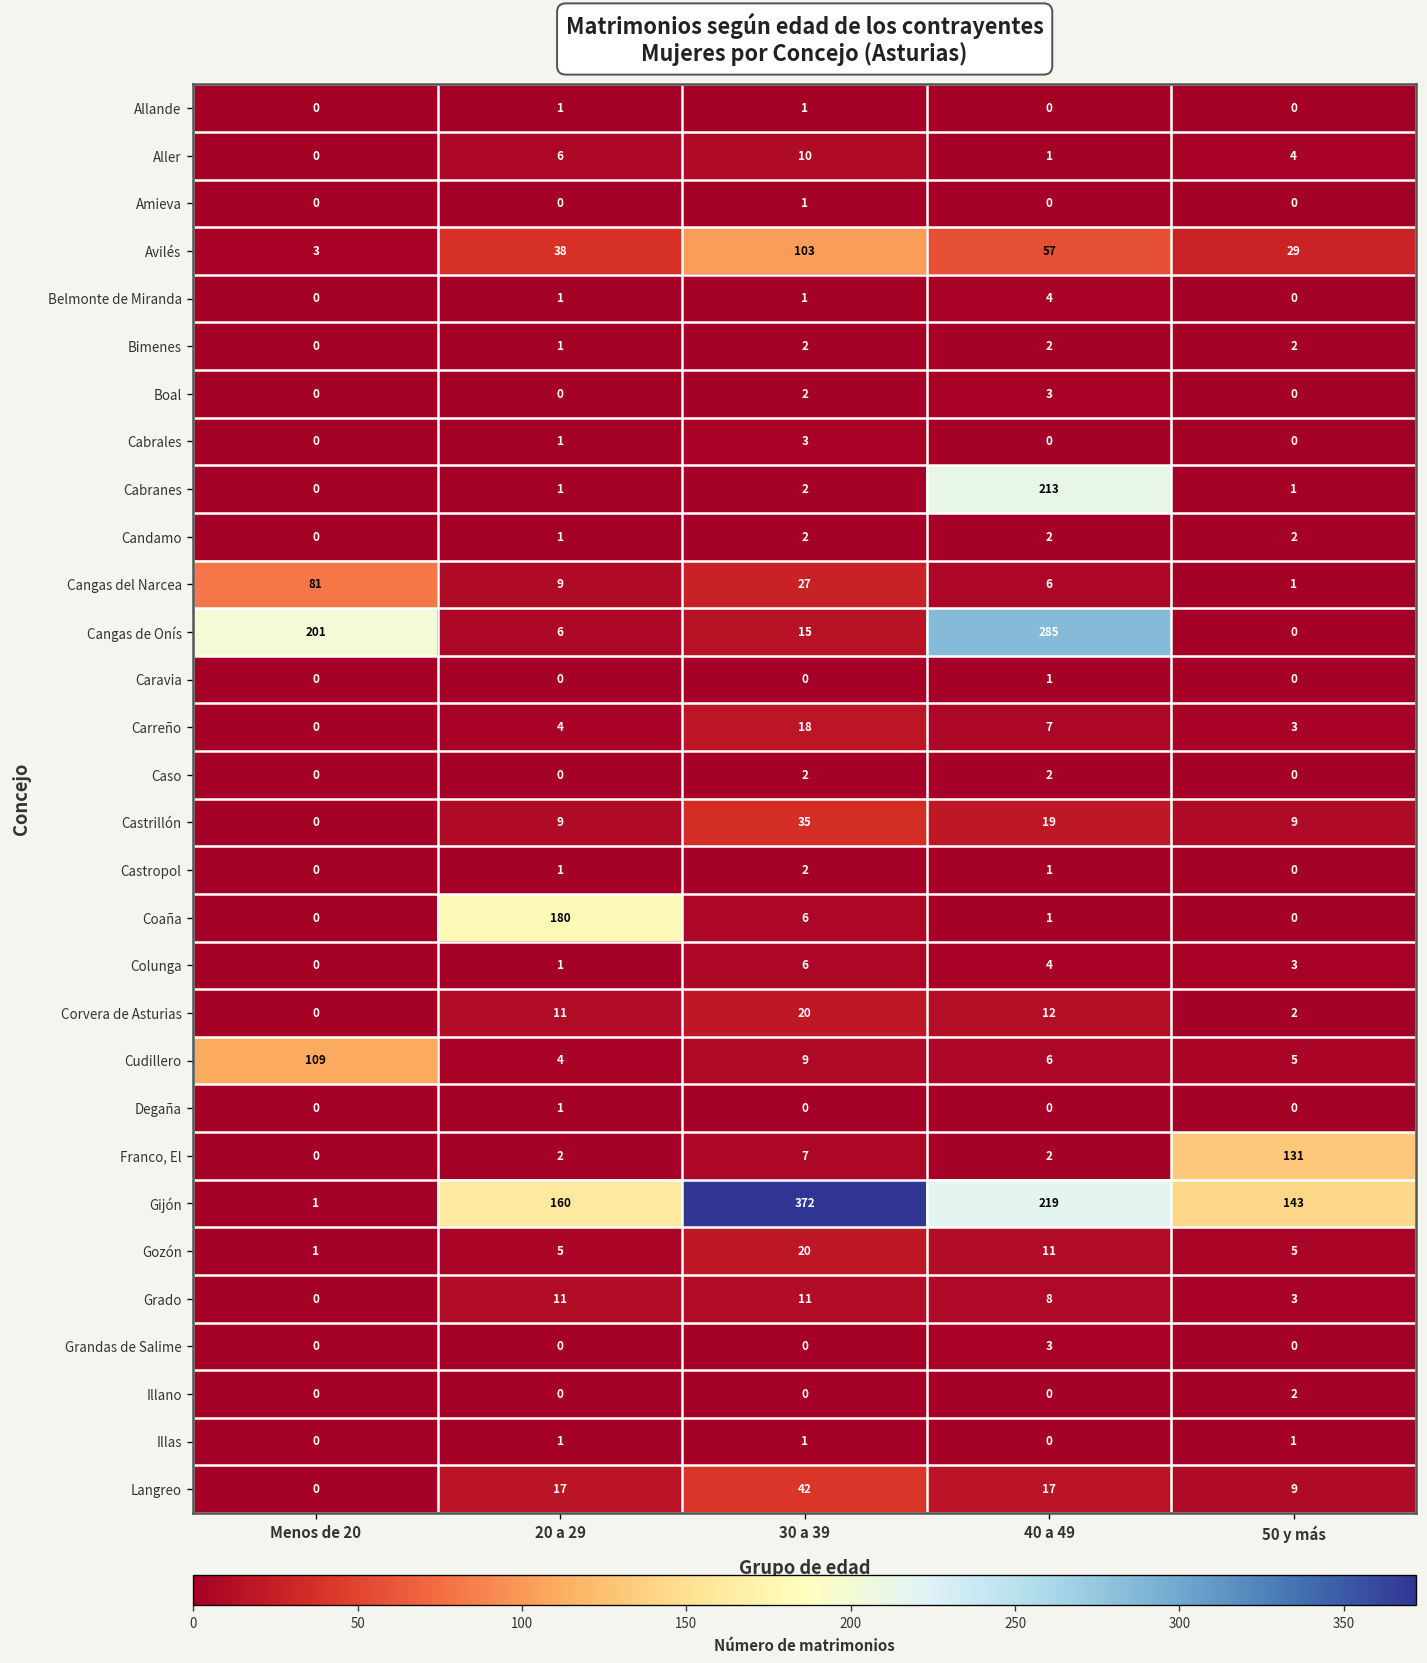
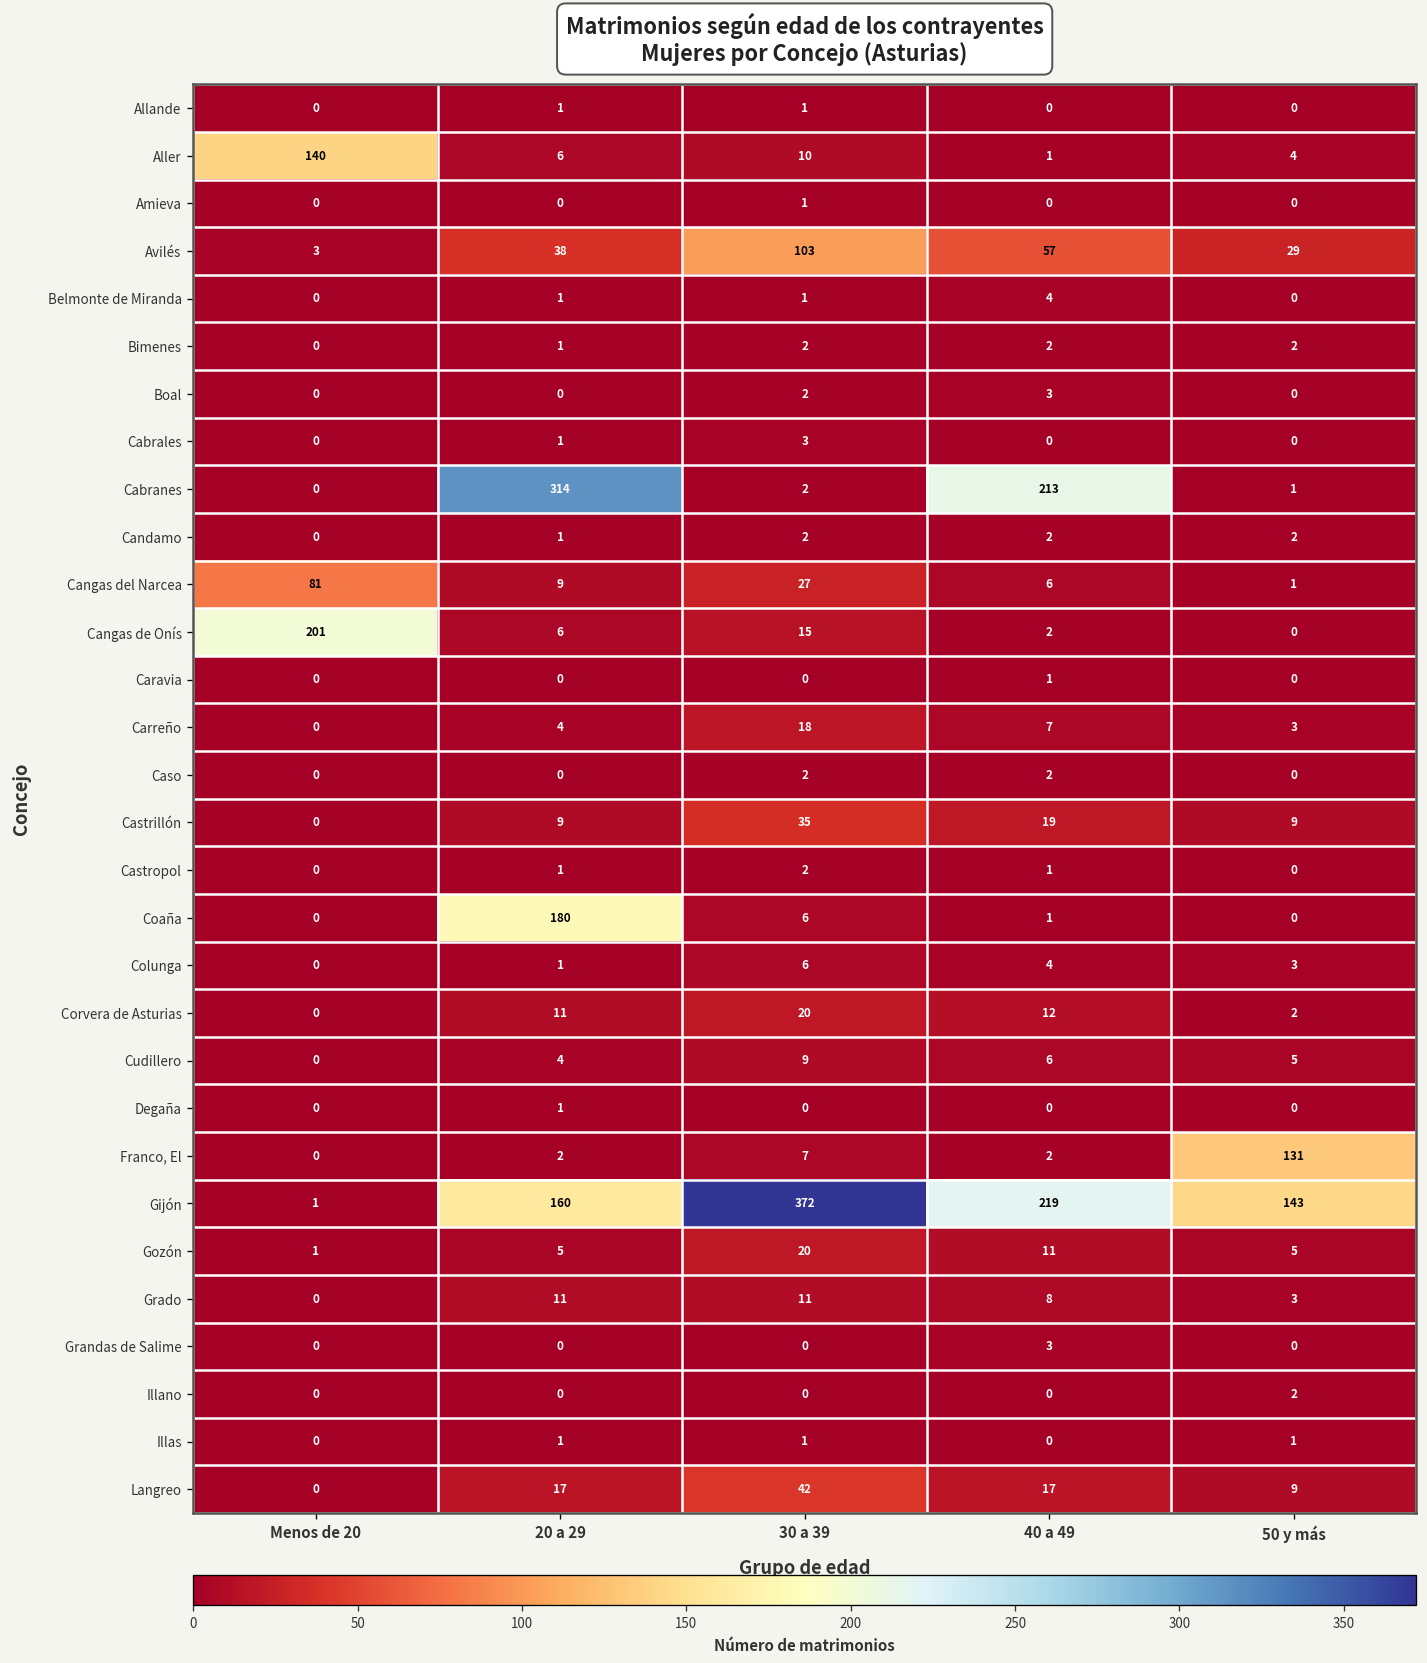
  {
    "Allande": {
      "Menos de 20": 0,
      "20 a 29": 1,
      "30 a 39": 1,
      "40 a 49": 0,
      "50 y más": 0
    },
    "Aller": {
-     "Menos de 20": 0,
+     "Menos de 20": 140,
      "20 a 29": 6,
      "30 a 39": 10,
      "40 a 49": 1,
      "50 y más": 4
    },
    "Amieva": {
      "Menos de 20": 0,
      "20 a 29": 0,
      "30 a 39": 1,
      "40 a 49": 0,
      "50 y más": 0
    },
    "Avilés": {
      "Menos de 20": 3,
      "20 a 29": 38,
      "30 a 39": 103,
      "40 a 49": 57,
      "50 y más": 29
    },
    "Belmonte de Miranda": {
      "Menos de 20": 0,
      "20 a 29": 1,
      "30 a 39": 1,
      "40 a 49": 4,
      "50 y más": 0
    },
    "Bimenes": {
      "Menos de 20": 0,
      "20 a 29": 1,
      "30 a 39": 2,
      "40 a 49": 2,
      "50 y más": 2
    },
    "Boal": {
      "Menos de 20": 0,
      "20 a 29": 0,
      "30 a 39": 2,
      "40 a 49": 3,
      "50 y más": 0
    },
    "Cabrales": {
      "Menos de 20": 0,
      "20 a 29": 1,
      "30 a 39": 3,
      "40 a 49": 0,
      "50 y más": 0
    },
    "Cabranes": {
      "Menos de 20": 0,
-     "20 a 29": 1,
+     "20 a 29": 314,
      "30 a 39": 2,
      "40 a 49": 213,
      "50 y más": 1
    },
    "Candamo": {
      "Menos de 20": 0,
      "20 a 29": 1,
      "30 a 39": 2,
      "40 a 49": 2,
      "50 y más": 2
    },
    "Cangas del Narcea": {
      "Menos de 20": 81,
      "20 a 29": 9,
      "30 a 39": 27,
      "40 a 49": 6,
      "50 y más": 1
    },
    "Cangas de Onís": {
      "Menos de 20": 201,
      "20 a 29": 6,
      "30 a 39": 15,
-     "40 a 49": 285,
+     "40 a 49": 2,
      "50 y más": 0
    },
    "Caravia": {
      "Menos de 20": 0,
      "20 a 29": 0,
      "30 a 39": 0,
      "40 a 49": 1,
      "50 y más": 0
    },
    "Carreño": {
      "Menos de 20": 0,
      "20 a 29": 4,
      "30 a 39": 18,
      "40 a 49": 7,
      "50 y más": 3
    },
    "Caso": {
      "Menos de 20": 0,
      "20 a 29": 0,
      "30 a 39": 2,
      "40 a 49": 2,
      "50 y más": 0
    },
    "Castrillón": {
      "Menos de 20": 0,
      "20 a 29": 9,
      "30 a 39": 35,
      "40 a 49": 19,
      "50 y más": 9
    },
    "Castropol": {
      "Menos de 20": 0,
      "20 a 29": 1,
      "30 a 39": 2,
      "40 a 49": 1,
      "50 y más": 0
    },
    "Coaña": {
      "Menos de 20": 0,
      "20 a 29": 180,
      "30 a 39": 6,
      "40 a 49": 1,
      "50 y más": 0
    },
    "Colunga": {
      "Menos de 20": 0,
      "20 a 29": 1,
      "30 a 39": 6,
      "40 a 49": 4,
      "50 y más": 3
    },
    "Corvera de Asturias": {
      "Menos de 20": 0,
      "20 a 29": 11,
      "30 a 39": 20,
      "40 a 49": 12,
      "50 y más": 2
    },
    "Cudillero": {
-     "Menos de 20": 109,
+     "Menos de 20": 0,
      "20 a 29": 4,
      "30 a 39": 9,
      "40 a 49": 6,
      "50 y más": 5
    },
    "Degaña": {
      "Menos de 20": 0,
      "20 a 29": 1,
      "30 a 39": 0,
      "40 a 49": 0,
      "50 y más": 0
    },
    "Franco, El": {
      "Menos de 20": 0,
      "20 a 29": 2,
      "30 a 39": 7,
      "40 a 49": 2,
      "50 y más": 131
    },
    "Gijón": {
      "Menos de 20": 1,
      "20 a 29": 160,
      "30 a 39": 372,
      "40 a 49": 219,
      "50 y más": 143
    },
    "Gozón": {
      "Menos de 20": 1,
      "20 a 29": 5,
      "30 a 39": 20,
      "40 a 49": 11,
      "50 y más": 5
    },
    "Grado": {
      "Menos de 20": 0,
      "20 a 29": 11,
      "30 a 39": 11,
      "40 a 49": 8,
      "50 y más": 3
    },
    "Grandas de Salime": {
      "Menos de 20": 0,
      "20 a 29": 0,
      "30 a 39": 0,
      "40 a 49": 3,
      "50 y más": 0
    },
    "Illano": {
      "Menos de 20": 0,
      "20 a 29": 0,
      "30 a 39": 0,
      "40 a 49": 0,
      "50 y más": 2
    },
    "Illas": {
      "Menos de 20": 0,
      "20 a 29": 1,
      "30 a 39": 1,
      "40 a 49": 0,
      "50 y más": 1
    },
    "Langreo": {
      "Menos de 20": 0,
      "20 a 29": 17,
      "30 a 39": 42,
      "40 a 49": 17,
      "50 y más": 9
    }
  }
